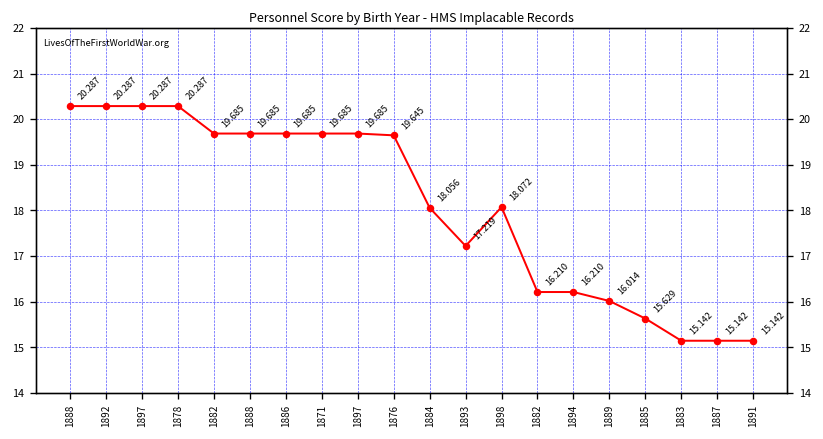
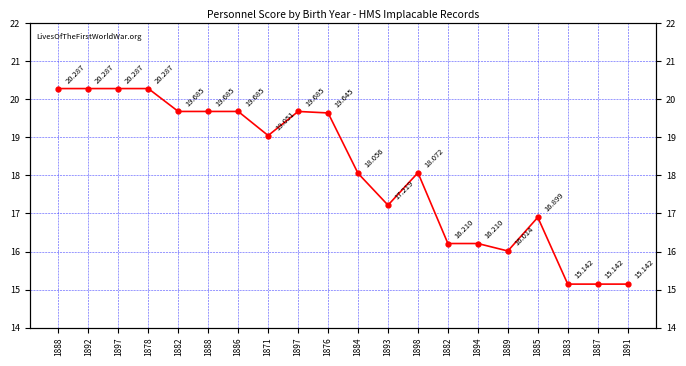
  {
    "1892": 20.287,
    "1878": 20.287,
    "1886": 19.685,
-   "1871": 19.685,
+   "1871": 19.051,
    "1876": 19.645,
    "1884": 18.056,
    "1893": 17.219,
    "1898": 18.072,
    "1894": 16.210,
    "1889": 16.014,
-   "1885": 15.629,
+   "1885": 16.899,
    "1887": 15.142,
    "1891": 15.142
  }
